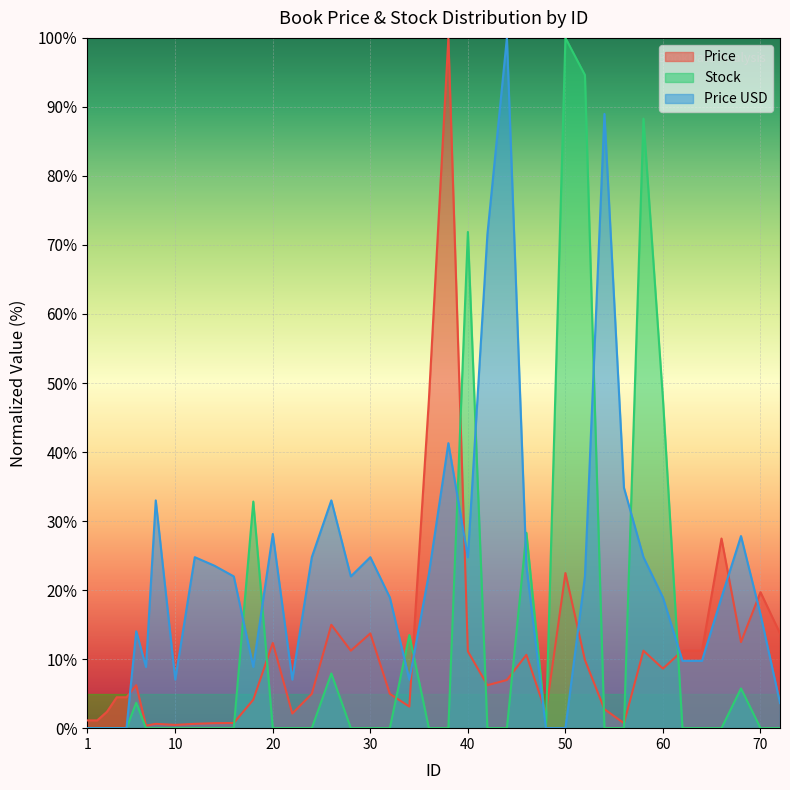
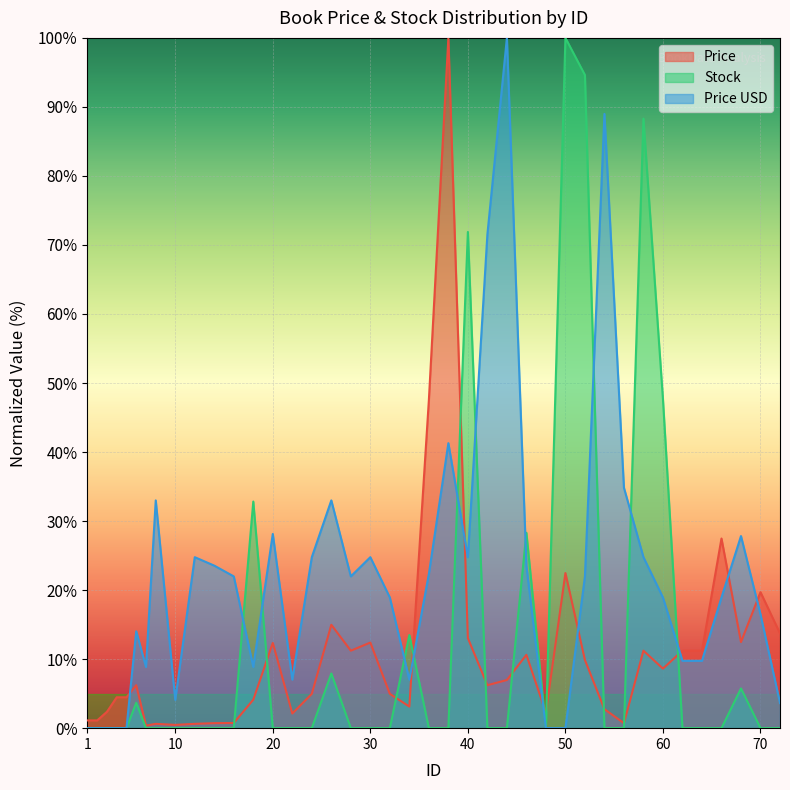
  {
    "Price": {
      "1": "1%",
      "10": "0%",
      "20": "12%",
-     "30": "14%",
-     "40": "11%",
+     "30": "12%",
+     "40": "13%",
      "50": "22%",
      "60": "9%",
      "70": "20%"
    },
    "Stock": {
      "10": "0%",
      "20": "0%",
      "30": "0%",
      "40": "72%",
      "50": "100%",
      "60": "48%",
      "70": "0%"
    },
    "Price USD": {
-     "10": "7%",
+     "10": "4%",
      "20": "28%",
      "30": "25%",
      "40": "25%",
      "50": "0%",
      "60": "19%",
      "70": "16%"
    }
  }
